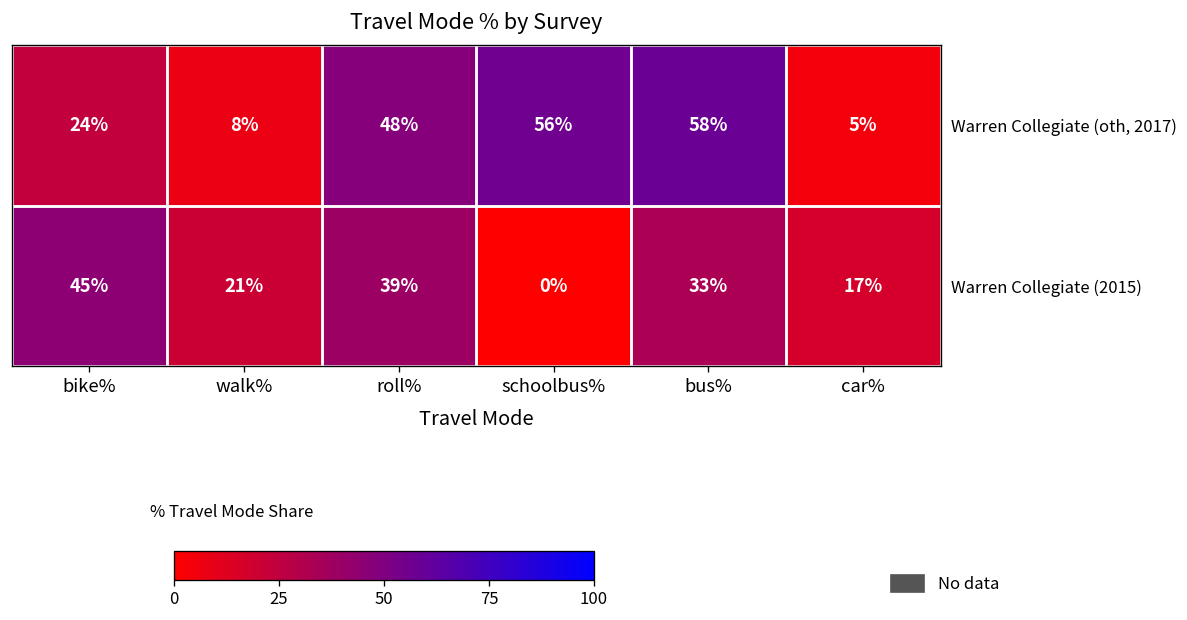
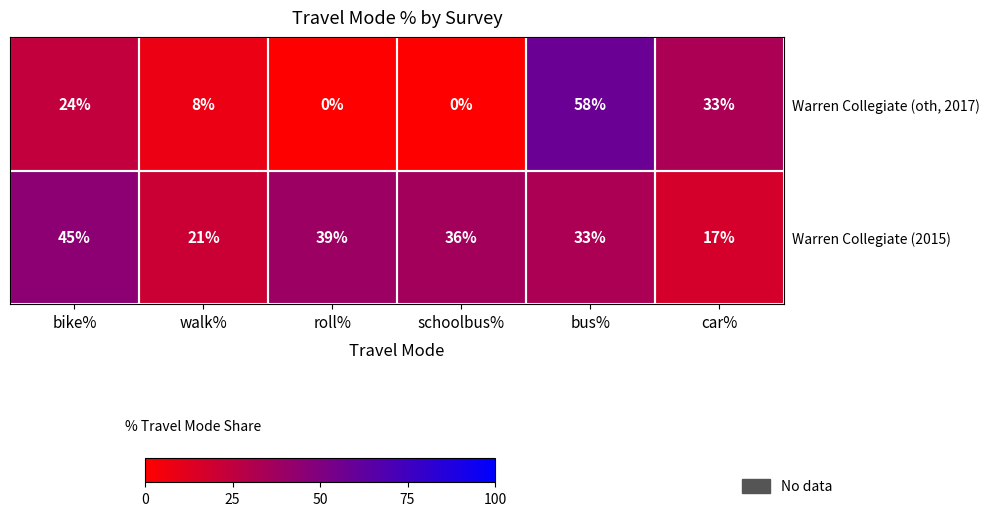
  {
    "Warren Collegiate (oth, 2017)": {
      "bike%": "24%",
      "walk%": "8%",
-     "roll%": "48%",
-     "schoolbus%": "56%",
+     "roll%": "0%",
+     "schoolbus%": "0%",
      "bus%": "58%",
-     "car%": "5%"
+     "car%": "33%"
    },
    "Warren Collegiate (2015)": {
      "bike%": "45%",
      "walk%": "21%",
      "roll%": "39%",
-     "schoolbus%": "0%",
+     "schoolbus%": "36%",
      "bus%": "33%",
      "car%": "17%"
    }
  }
